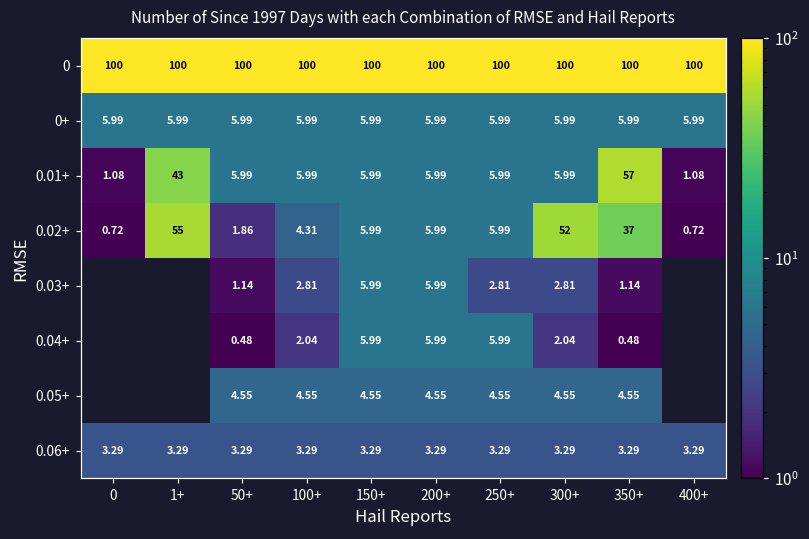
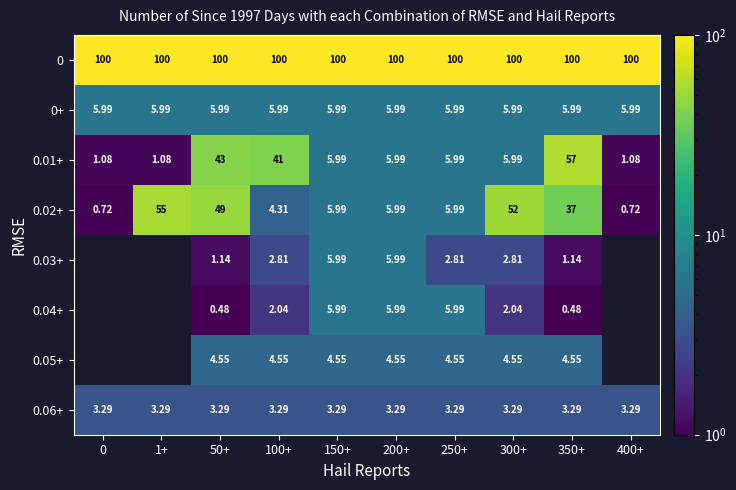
  {
    "0": {
      "0": 100,
      "1+": 100,
      "50+": 100,
      "100+": 100,
      "150+": 100,
      "200+": 100,
      "250+": 100,
      "300+": 100,
      "350+": 100,
      "400+": 100
    },
    "0+": {
      "0": 5.99,
      "1+": 5.99,
      "50+": 5.99,
      "100+": 5.99,
      "150+": 5.99,
      "200+": 5.99,
      "250+": 5.99,
      "300+": 5.99,
      "350+": 5.99,
      "400+": 5.99
    },
    "0.01+": {
      "0": 1.08,
-     "1+": 43,
-     "50+": 5.99,
-     "100+": 5.99,
+     "1+": 1.08,
+     "50+": 43,
+     "100+": 41,
      "150+": 5.99,
      "200+": 5.99,
      "250+": 5.99,
      "300+": 5.99,
      "350+": 57,
      "400+": 1.08
    },
    "0.02+": {
      "0": 0.72,
      "1+": 55,
-     "50+": 1.86,
+     "50+": 49,
      "100+": 4.31,
      "150+": 5.99,
      "200+": 5.99,
      "250+": 5.99,
      "300+": 52,
      "350+": 37,
      "400+": 0.72
    },
    "0.03+": {
      "50+": 1.14,
      "100+": 2.81,
      "150+": 5.99,
      "200+": 5.99,
      "250+": 2.81,
      "300+": 2.81,
      "350+": 1.14
    },
    "0.04+": {
      "50+": 0.48,
      "100+": 2.04,
      "150+": 5.99,
      "200+": 5.99,
      "250+": 5.99,
      "300+": 2.04,
      "350+": 0.48
    },
    "0.05+": {
      "50+": 4.55,
      "100+": 4.55,
      "150+": 4.55,
      "200+": 4.55,
      "250+": 4.55,
      "300+": 4.55,
      "350+": 4.55
    },
    "0.06+": {
      "0": 3.29,
      "1+": 3.29,
      "50+": 3.29,
      "100+": 3.29,
      "150+": 3.29,
      "200+": 3.29,
      "250+": 3.29,
      "300+": 3.29,
      "350+": 3.29,
      "400+": 3.29
    }
  }
